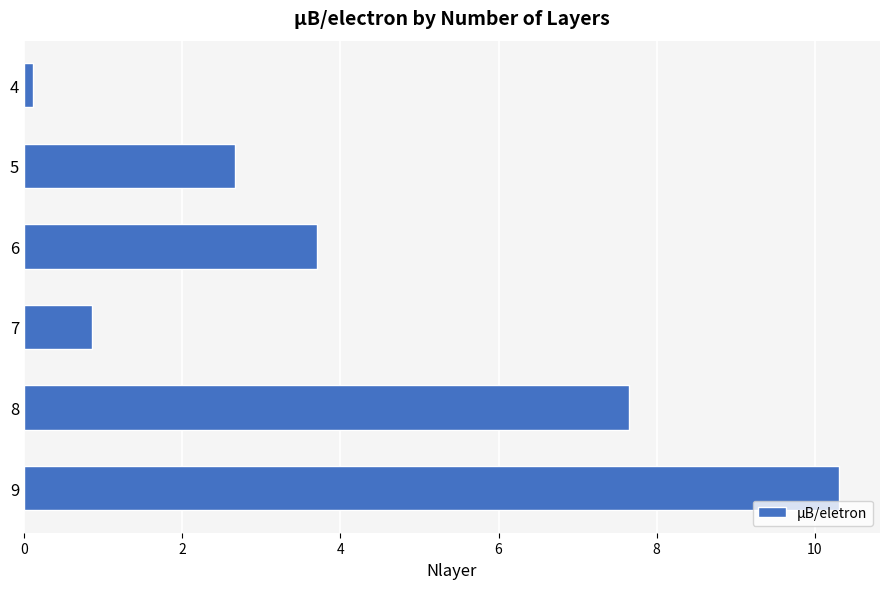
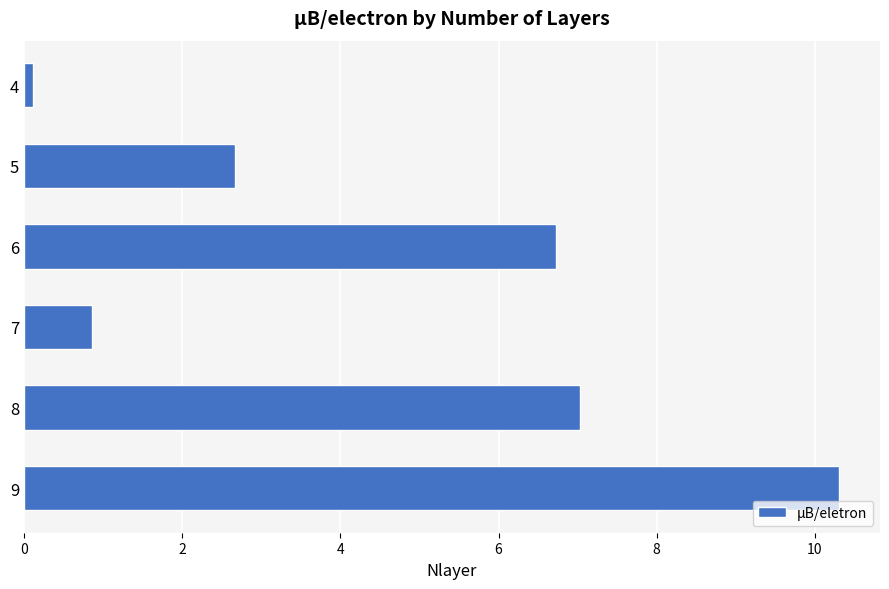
  {
    "4": 0.1,
    "5": 2.7,
-   "6": 3.7,
+   "6": 6.7,
    "7": 0.9,
-   "8": 7.7,
+   "8": 7.0,
    "9": 10.3
  }
